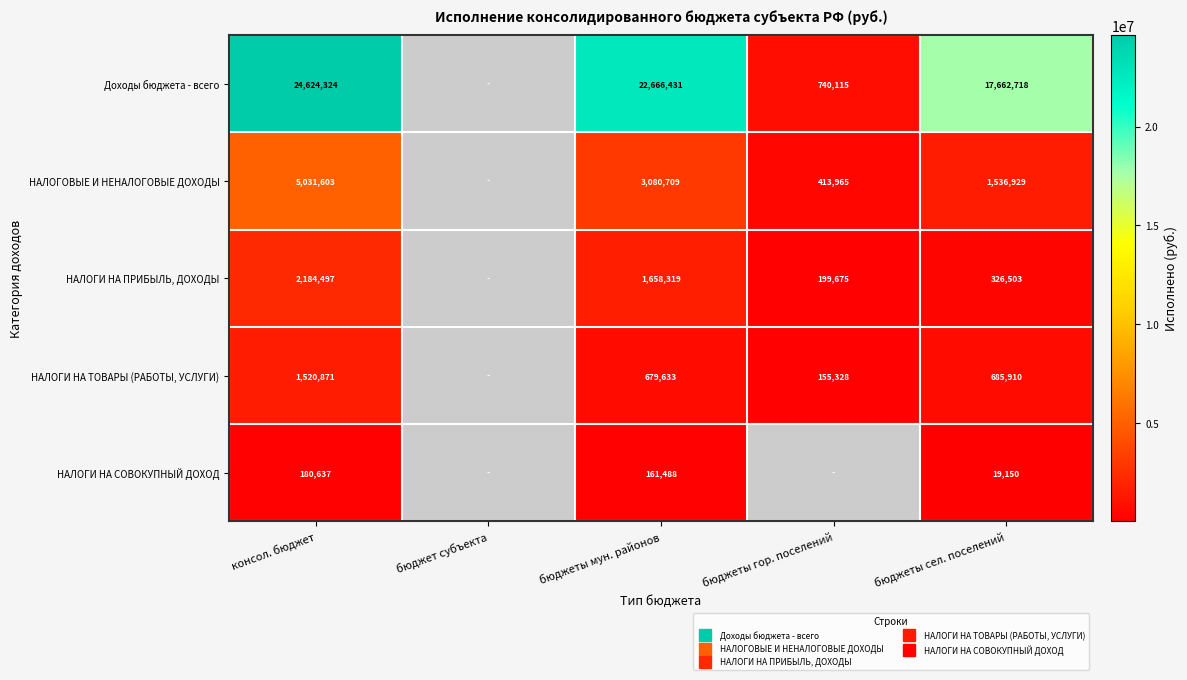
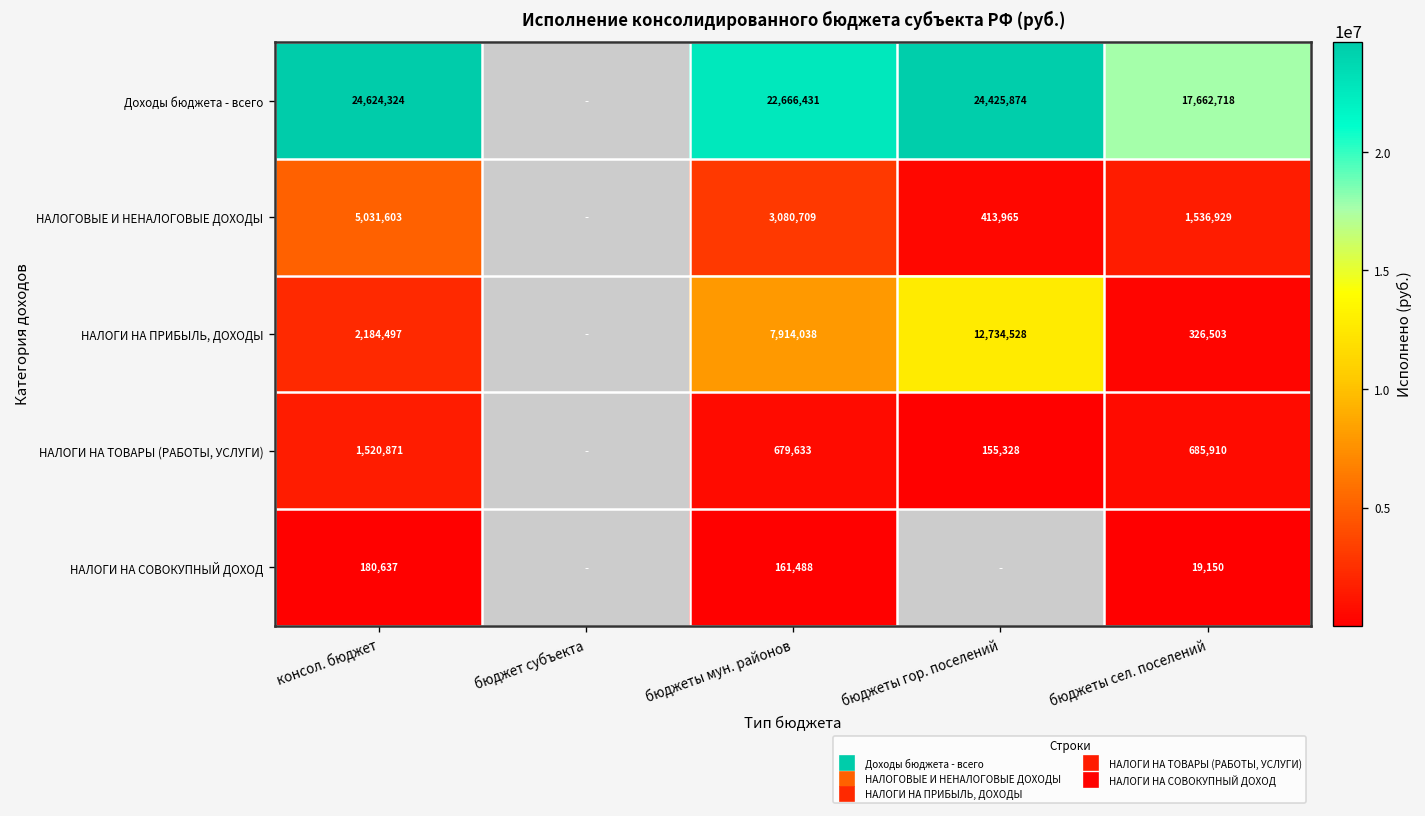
  {
    "Доходы бюджета - всего": {
      "консол. бюджет": "24,624,324",
      "бюджеты мун. районов": "22,666,431",
-     "бюджеты гор. поселений": "740,115",
+     "бюджеты гор. поселений": "24,425,874",
      "бюджеты сел. поселений": "17,662,718"
    },
    "НАЛОГОВЫЕ И НЕНАЛОГОВЫЕ ДОХОДЫ": {
      "консол. бюджет": "5,031,603",
      "бюджеты мун. районов": "3,080,709",
      "бюджеты гор. поселений": "413,965",
      "бюджеты сел. поселений": "1,536,929"
    },
    "НАЛОГИ НА ПРИБЫЛЬ, ДОХОДЫ": {
      "консол. бюджет": "2,184,497",
-     "бюджеты мун. районов": "1,658,319",
-     "бюджеты гор. поселений": "199,675",
+     "бюджеты мун. районов": "7,914,038",
+     "бюджеты гор. поселений": "12,734,528",
      "бюджеты сел. поселений": "326,503"
    },
    "НАЛОГИ НА ТОВАРЫ (РАБОТЫ, УСЛУГИ)": {
      "консол. бюджет": "1,520,871",
      "бюджеты мун. районов": "679,633",
      "бюджеты гор. поселений": "155,328",
      "бюджеты сел. поселений": "685,910"
    },
    "НАЛОГИ НА СОВОКУПНЫЙ ДОХОД": {
      "консол. бюджет": "180,637",
      "бюджеты мун. районов": "161,488",
      "бюджеты сел. поселений": "19,150"
    }
  }
